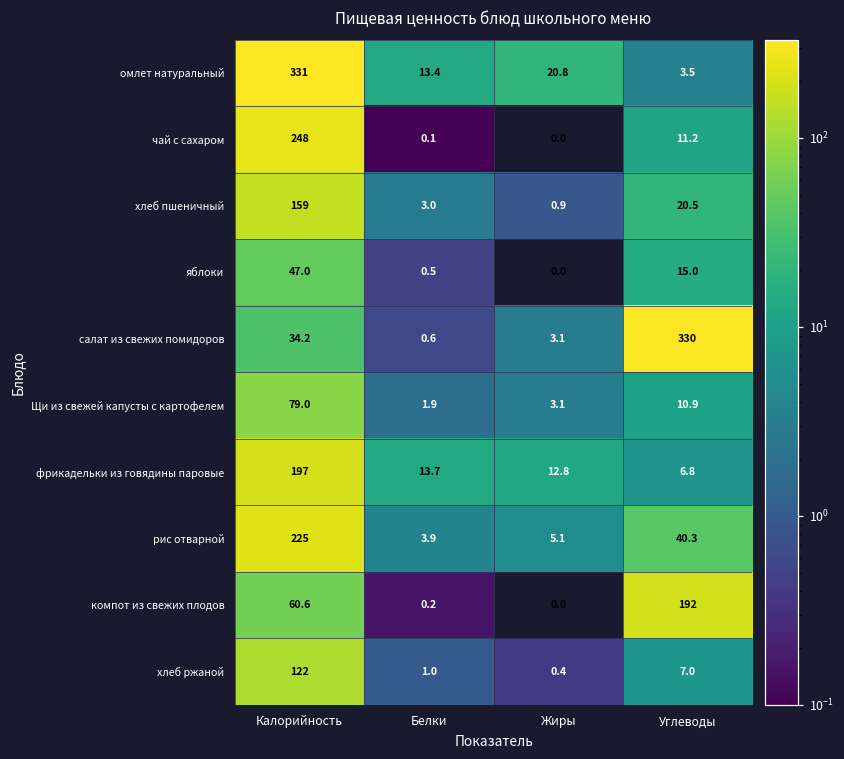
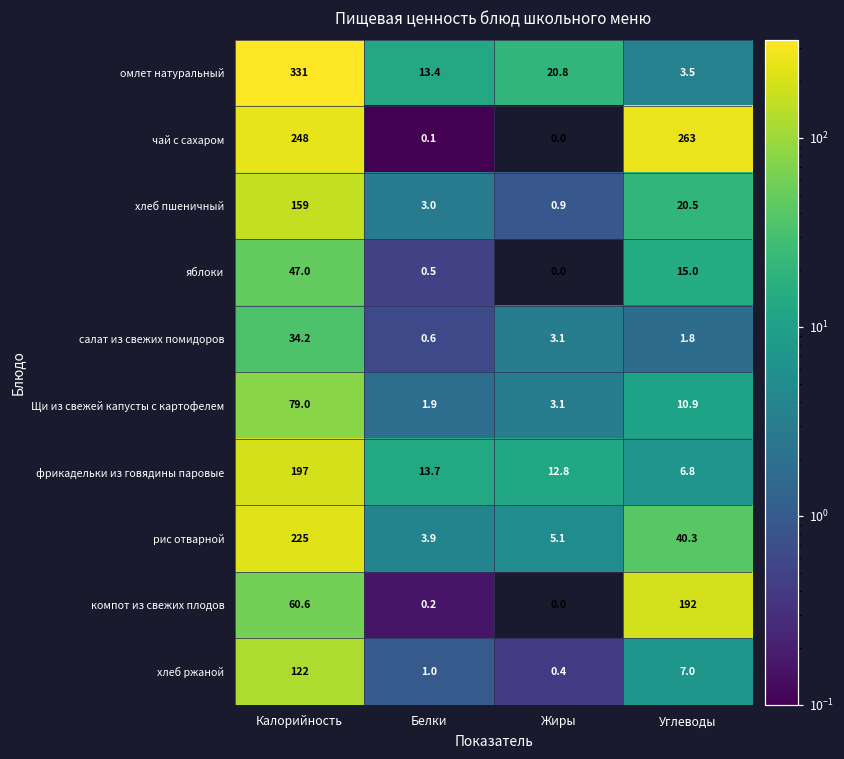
  {
    "омлет натуральный": {
      "Калорийность": 331,
      "Белки": 13.4,
      "Жиры": 20.8,
      "Углеводы": 3.5
    },
    "чай с сахаром": {
      "Калорийность": 248,
      "Белки": 0.1,
-     "Углеводы": 11.2
+     "Углеводы": 263
    },
    "хлеб пшеничный": {
      "Калорийность": 159,
      "Белки": 3.0,
      "Жиры": 0.9,
      "Углеводы": 20.5
    },
    "яблоки": {
      "Калорийность": 47.0,
      "Белки": 0.5,
      "Углеводы": 15.0
    },
    "салат из свежих помидоров": {
      "Калорийность": 34.2,
      "Белки": 0.6,
      "Жиры": 3.1,
-     "Углеводы": 330
+     "Углеводы": 1.8
    },
    "Щи из свежей капусты с картофелем": {
      "Калорийность": 79.0,
      "Белки": 1.9,
      "Жиры": 3.1,
      "Углеводы": 10.9
    },
    "фрикадельки из говядины паровые": {
      "Калорийность": 197,
      "Белки": 13.7,
      "Жиры": 12.8,
      "Углеводы": 6.8
    },
    "рис отварной": {
      "Калорийность": 225,
      "Белки": 3.9,
      "Жиры": 5.1,
      "Углеводы": 40.3
    },
    "компот из свежих плодов": {
      "Калорийность": 60.6,
      "Белки": 0.2,
      "Углеводы": 192
    },
    "хлеб ржаной": {
      "Калорийность": 122,
      "Белки": 1.0,
      "Жиры": 0.4,
      "Углеводы": 7.0
    }
  }
